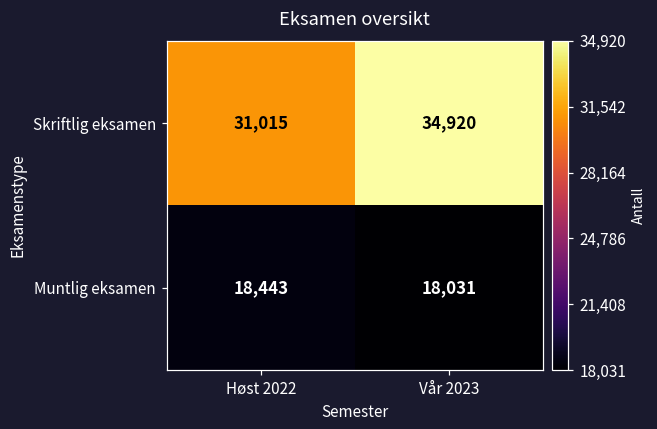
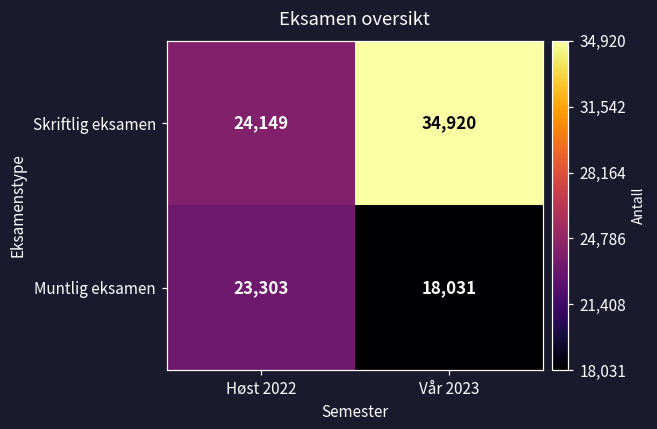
  {
    "Skriftlig eksamen": {
-     "Høst 2022": "31,015",
+     "Høst 2022": "24,149",
      "Vår 2023": "34,920"
    },
    "Muntlig eksamen": {
-     "Høst 2022": "18,443",
+     "Høst 2022": "23,303",
      "Vår 2023": "18,031"
    }
  }
